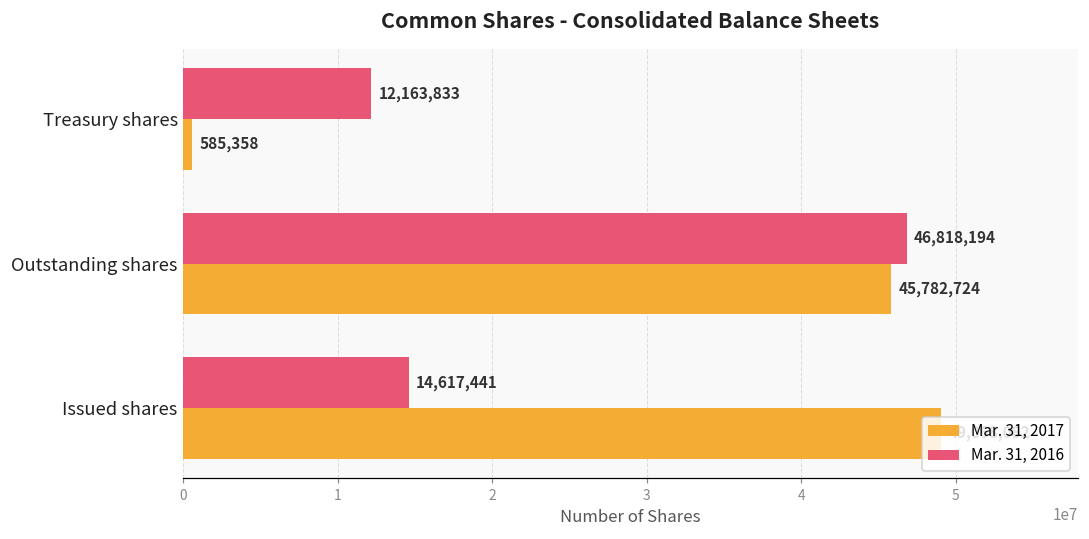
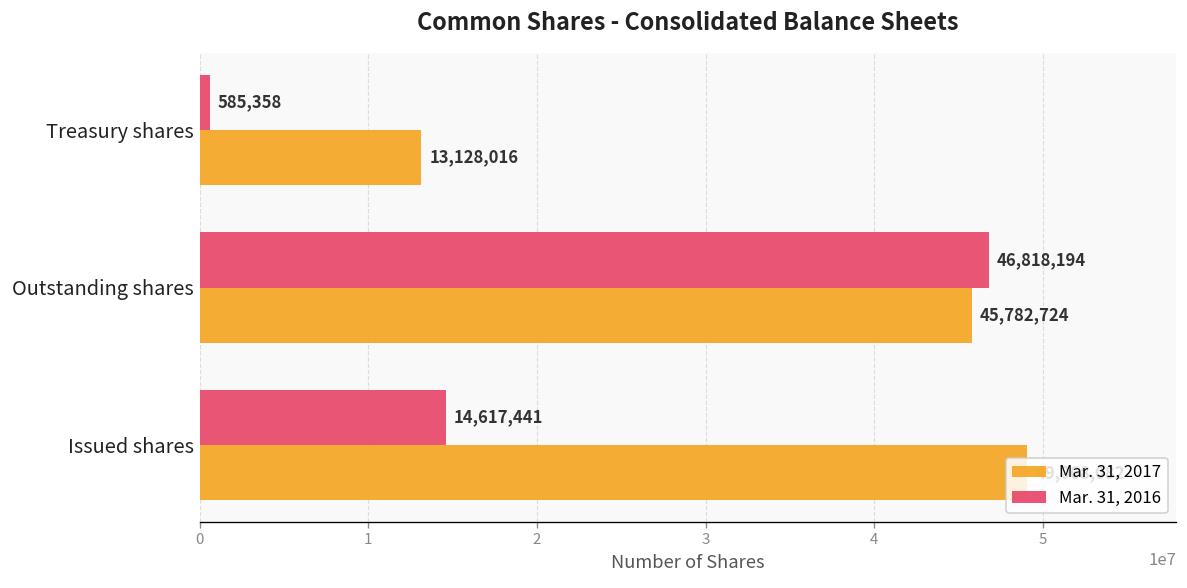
  {
    "Mar. 31, 2017": {
-     "Treasury shares": "585,358",
+     "Treasury shares": "13,128,016",
      "Outstanding shares": "45,782,724"
    },
    "Mar. 31, 2016": {
-     "Treasury shares": "12,163,833",
+     "Treasury shares": "585,358",
      "Outstanding shares": "46,818,194",
      "Issued shares": "14,617,441"
    }
  }
